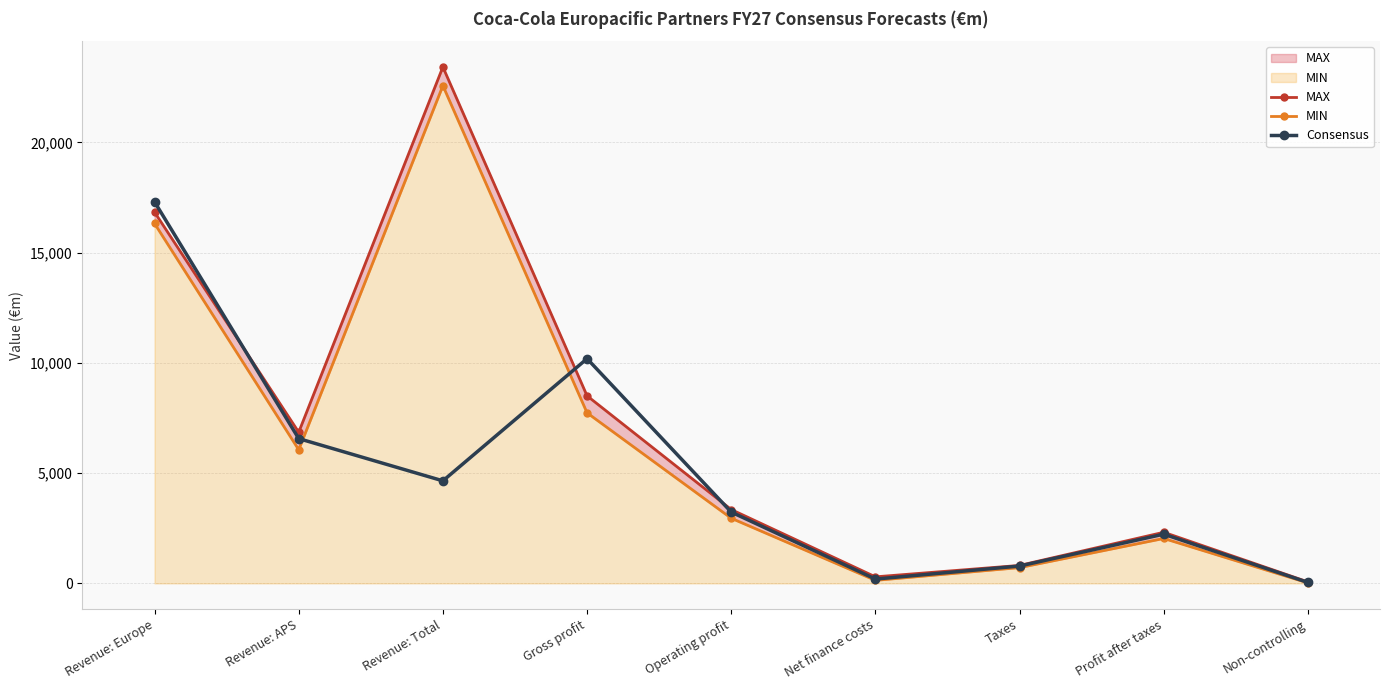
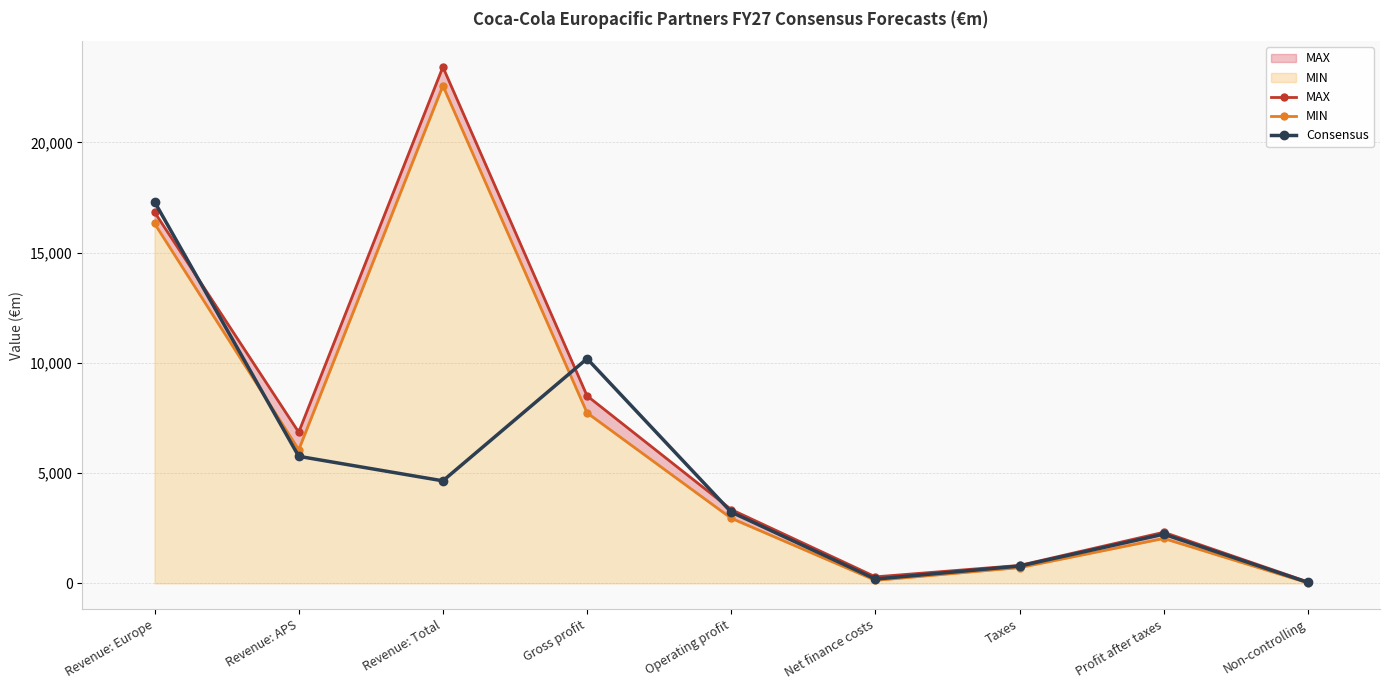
  {
    "Consensus": {
      "Revenue: Europe": "17,300",
-     "Revenue: APS": "6,600",
+     "Revenue: APS": "5,800",
      "Revenue: Total": "4,700",
      "Gross profit": "10,200",
      "Operating profit": "3,200"
    }
  }
